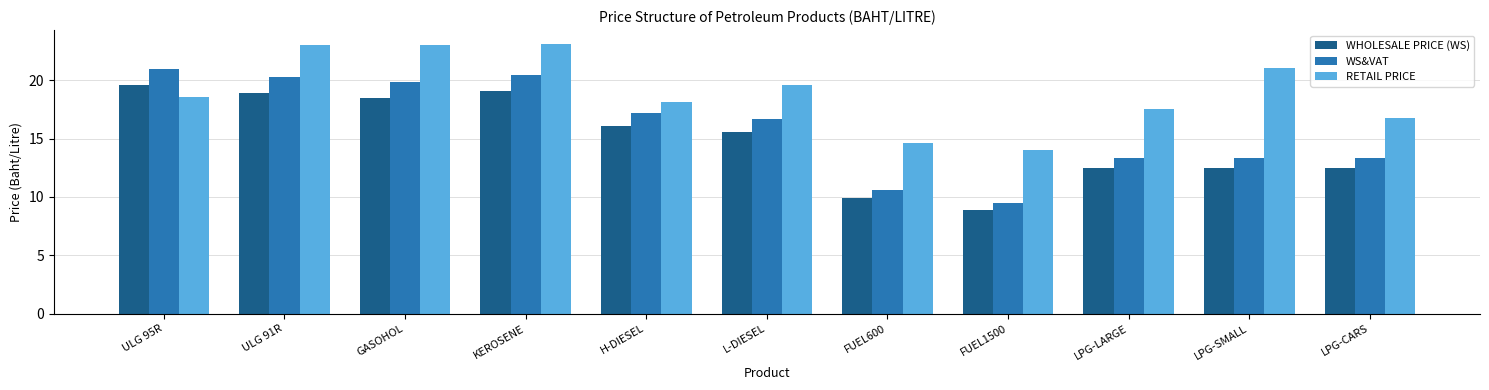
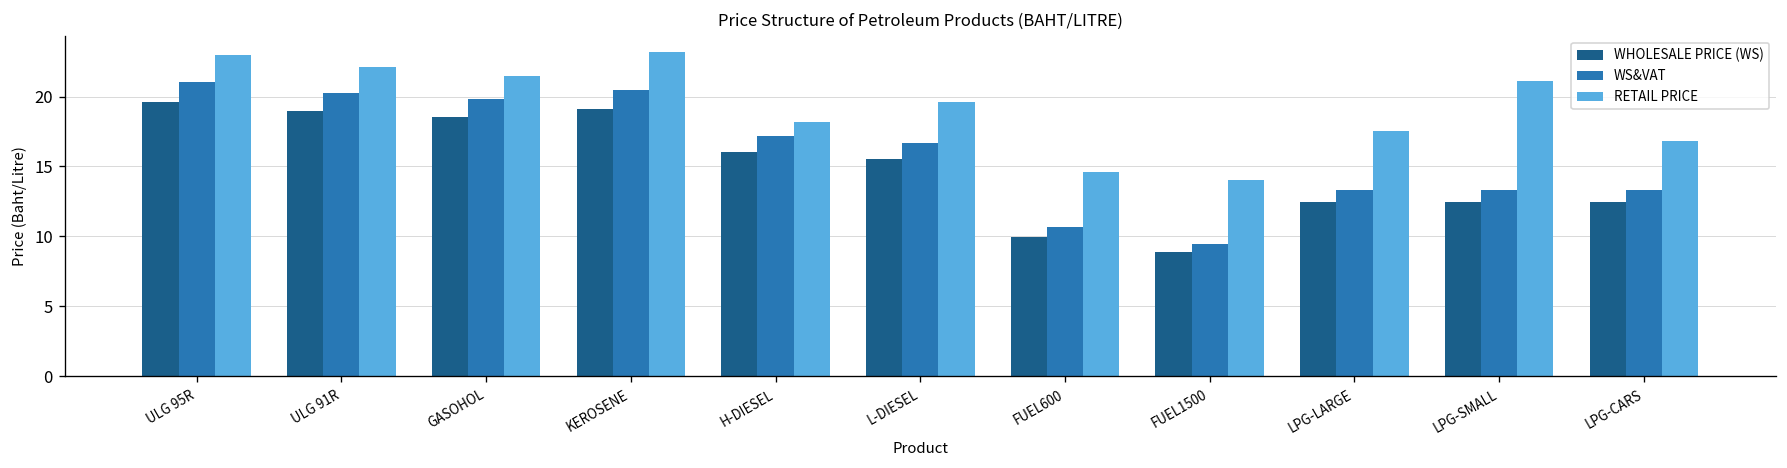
  {
    "RETAIL PRICE": {
-     "ULG 95R": 18.6,
-     "ULG 91R": 23.0,
-     "GASOHOL": 23.0,
+     "ULG 95R": 22.9,
+     "ULG 91R": 22.1,
+     "GASOHOL": 21.4,
      "KEROSENE": 23.2,
      "H-DIESEL": 18.2,
      "L-DIESEL": 19.6,
      "FUEL600": 14.6,
      "FUEL1500": 14.0,
      "LPG-LARGE": 17.5,
      "LPG-SMALL": 21.1,
      "LPG-CARS": 16.8
    }
  }
